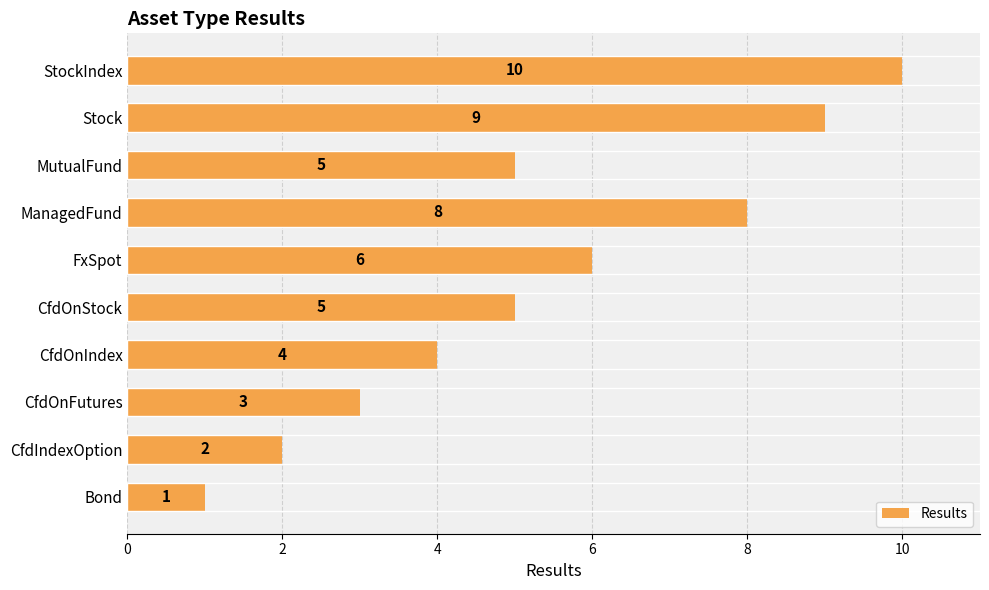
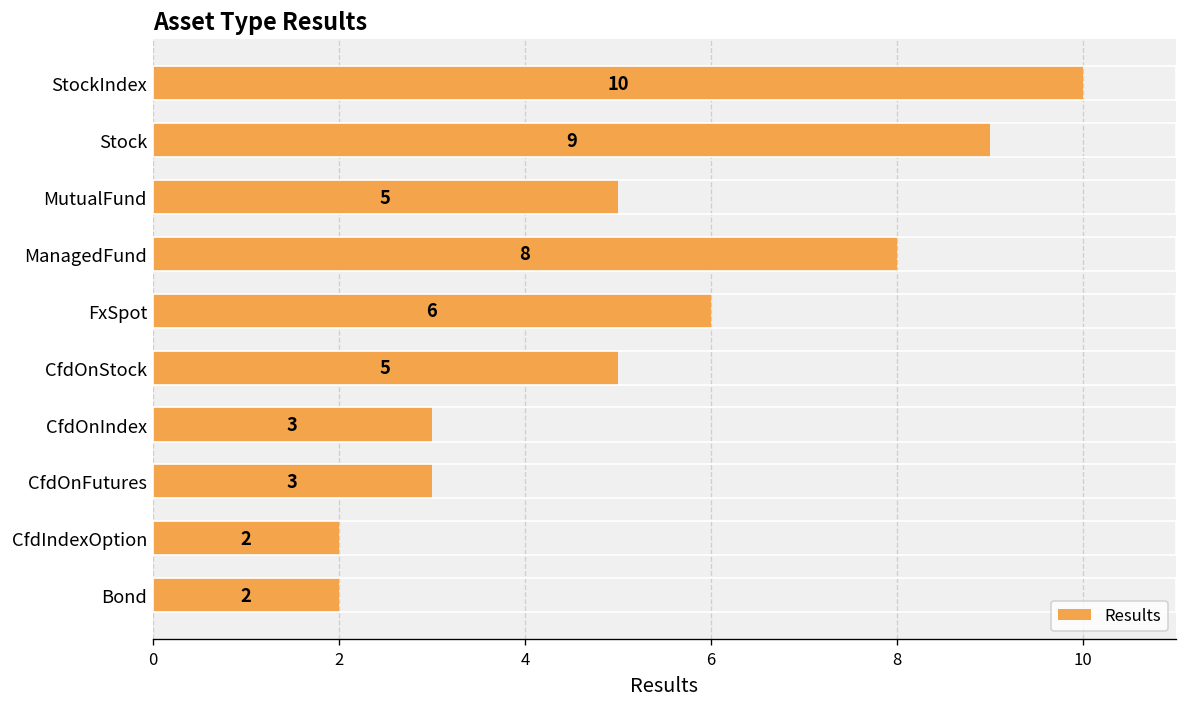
  {
    "StockIndex": 10,
    "Stock": 9,
    "MutualFund": 5,
    "ManagedFund": 8,
    "FxSpot": 6,
    "CfdOnStock": 5,
-   "CfdOnIndex": 4,
+   "CfdOnIndex": 3,
    "CfdOnFutures": 3,
    "CfdIndexOption": 2,
-   "Bond": 1
+   "Bond": 2
  }
